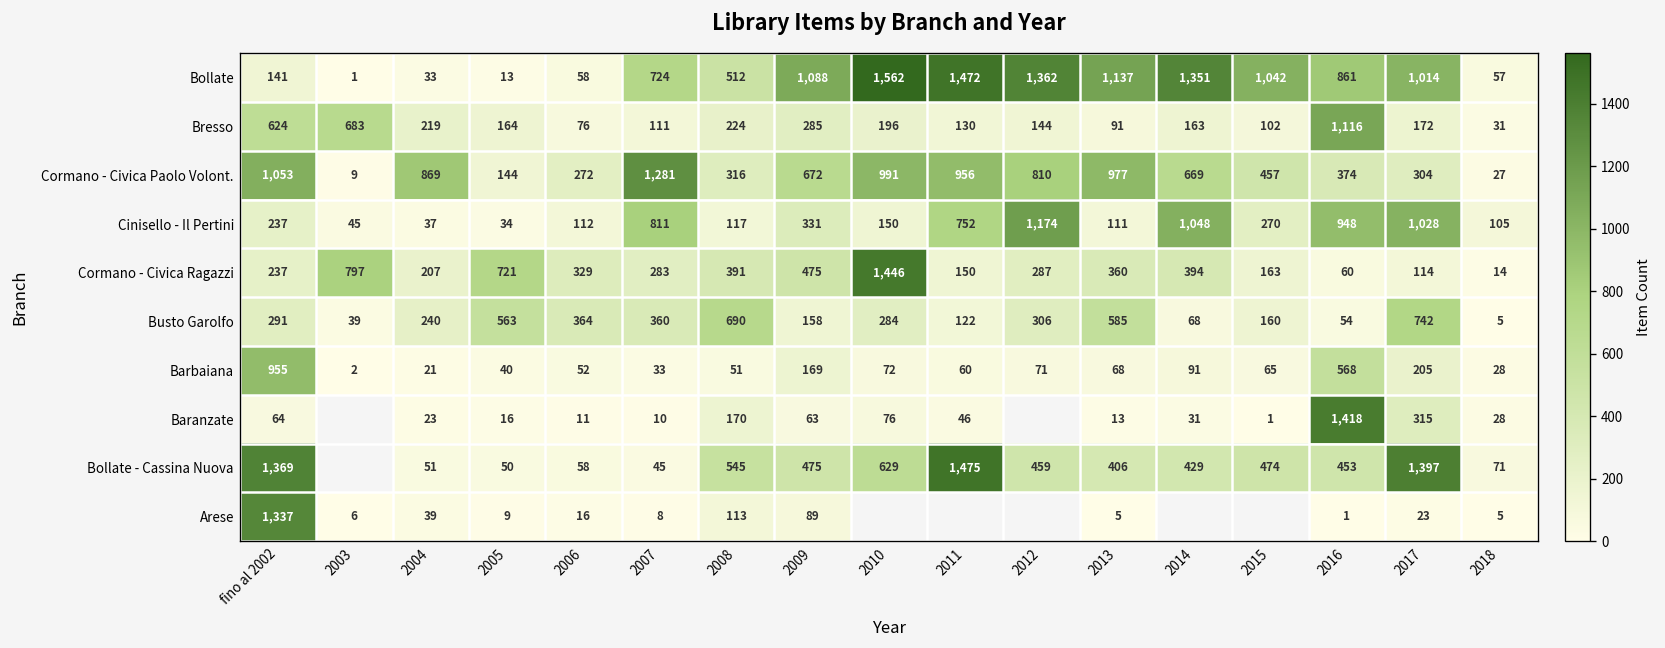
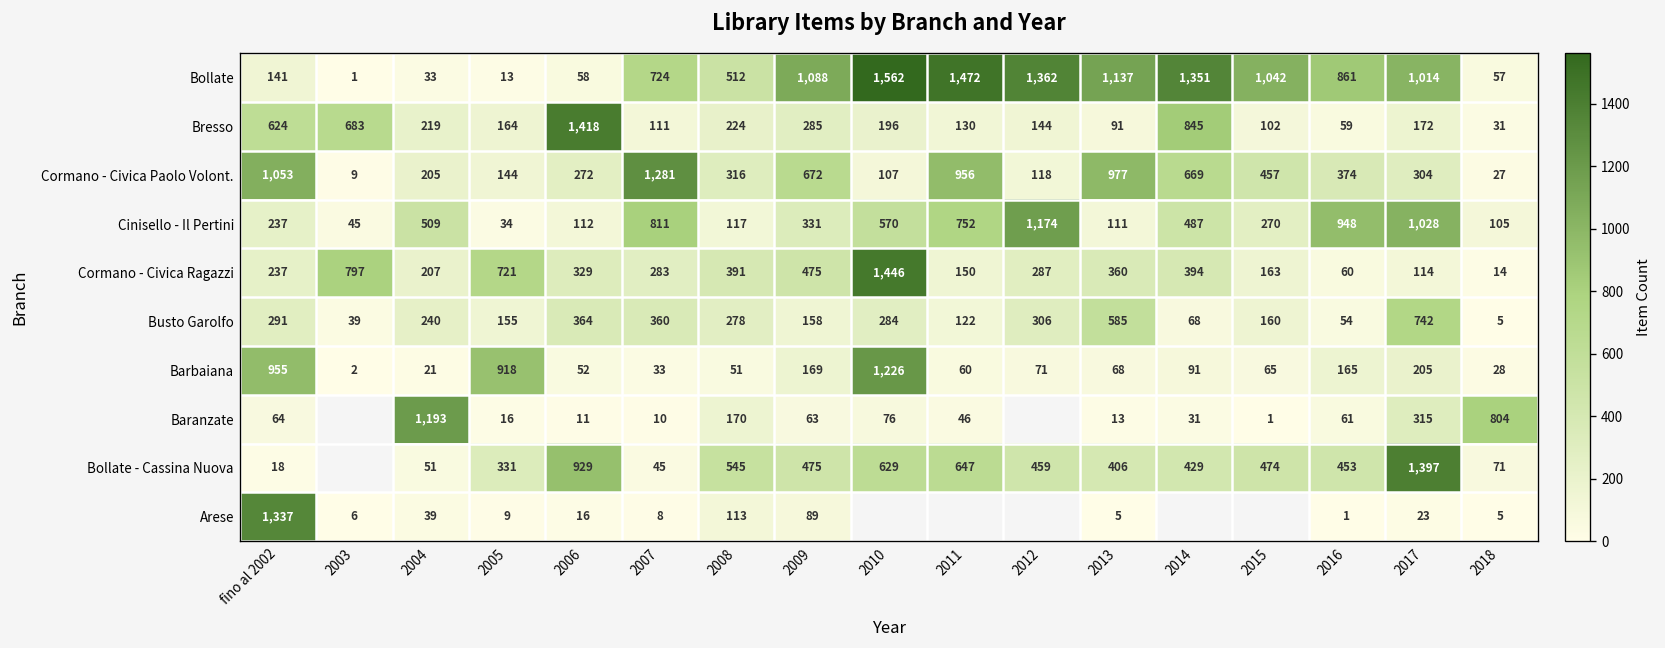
  {
    "Bollate": {
      "fino al 2002": "141",
      "2003": "1",
      "2004": "33",
      "2005": "13",
      "2006": "58",
      "2007": "724",
      "2008": "512",
      "2009": "1,088",
      "2010": "1,562",
      "2011": "1,472",
      "2012": "1,362",
      "2013": "1,137",
      "2014": "1,351",
      "2015": "1,042",
      "2016": "861",
      "2017": "1,014",
      "2018": "57"
    },
    "Bresso": {
      "fino al 2002": "624",
      "2003": "683",
      "2004": "219",
      "2005": "164",
-     "2006": "76",
+     "2006": "1,418",
      "2007": "111",
      "2008": "224",
      "2009": "285",
      "2010": "196",
      "2011": "130",
      "2012": "144",
      "2013": "91",
-     "2014": "163",
+     "2014": "845",
      "2015": "102",
-     "2016": "1,116",
+     "2016": "59",
      "2017": "172",
      "2018": "31"
    },
    "Cormano - Civica Paolo Volont.": {
      "fino al 2002": "1,053",
      "2003": "9",
-     "2004": "869",
+     "2004": "205",
      "2005": "144",
      "2006": "272",
      "2007": "1,281",
      "2008": "316",
      "2009": "672",
-     "2010": "991",
+     "2010": "107",
      "2011": "956",
-     "2012": "810",
+     "2012": "118",
      "2013": "977",
      "2014": "669",
      "2015": "457",
      "2016": "374",
      "2017": "304",
      "2018": "27"
    },
    "Cinisello - Il Pertini": {
      "fino al 2002": "237",
      "2003": "45",
-     "2004": "37",
+     "2004": "509",
      "2005": "34",
      "2006": "112",
      "2007": "811",
      "2008": "117",
      "2009": "331",
-     "2010": "150",
+     "2010": "570",
      "2011": "752",
      "2012": "1,174",
      "2013": "111",
-     "2014": "1,048",
+     "2014": "487",
      "2015": "270",
      "2016": "948",
      "2017": "1,028",
      "2018": "105"
    },
    "Cormano - Civica Ragazzi": {
      "fino al 2002": "237",
      "2003": "797",
      "2004": "207",
      "2005": "721",
      "2006": "329",
      "2007": "283",
      "2008": "391",
      "2009": "475",
      "2010": "1,446",
      "2011": "150",
      "2012": "287",
      "2013": "360",
      "2014": "394",
      "2015": "163",
      "2016": "60",
      "2017": "114",
      "2018": "14"
    },
    "Busto Garolfo": {
      "fino al 2002": "291",
      "2003": "39",
      "2004": "240",
-     "2005": "563",
+     "2005": "155",
      "2006": "364",
      "2007": "360",
-     "2008": "690",
+     "2008": "278",
      "2009": "158",
      "2010": "284",
      "2011": "122",
      "2012": "306",
      "2013": "585",
      "2014": "68",
      "2015": "160",
      "2016": "54",
      "2017": "742",
      "2018": "5"
    },
    "Barbaiana": {
      "fino al 2002": "955",
      "2003": "2",
      "2004": "21",
-     "2005": "40",
+     "2005": "918",
      "2006": "52",
      "2007": "33",
      "2008": "51",
      "2009": "169",
-     "2010": "72",
+     "2010": "1,226",
      "2011": "60",
      "2012": "71",
      "2013": "68",
      "2014": "91",
      "2015": "65",
-     "2016": "568",
+     "2016": "165",
      "2017": "205",
      "2018": "28"
    },
    "Baranzate": {
      "fino al 2002": "64",
-     "2004": "23",
+     "2004": "1,193",
      "2005": "16",
      "2006": "11",
      "2007": "10",
      "2008": "170",
      "2009": "63",
      "2010": "76",
      "2011": "46",
      "2013": "13",
      "2014": "31",
      "2015": "1",
-     "2016": "1,418",
+     "2016": "61",
      "2017": "315",
-     "2018": "28"
+     "2018": "804"
    },
    "Bollate - Cassina Nuova": {
-     "fino al 2002": "1,369",
+     "fino al 2002": "18",
      "2004": "51",
-     "2005": "50",
-     "2006": "58",
+     "2005": "331",
+     "2006": "929",
      "2007": "45",
      "2008": "545",
      "2009": "475",
      "2010": "629",
-     "2011": "1,475",
+     "2011": "647",
      "2012": "459",
      "2013": "406",
      "2014": "429",
      "2015": "474",
      "2016": "453",
      "2017": "1,397",
      "2018": "71"
    },
    "Arese": {
      "fino al 2002": "1,337",
      "2003": "6",
      "2004": "39",
      "2005": "9",
      "2006": "16",
      "2007": "8",
      "2008": "113",
      "2009": "89",
      "2013": "5",
      "2016": "1",
      "2017": "23",
      "2018": "5"
    }
  }
